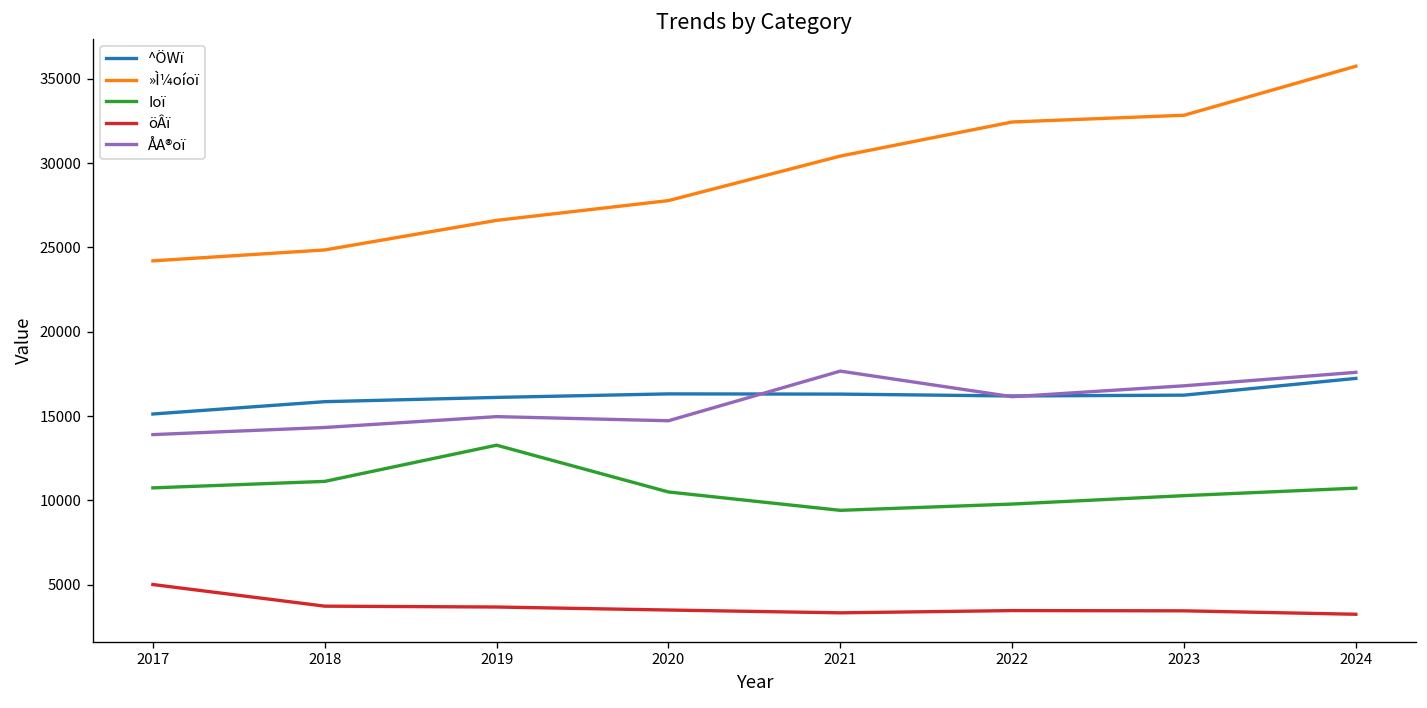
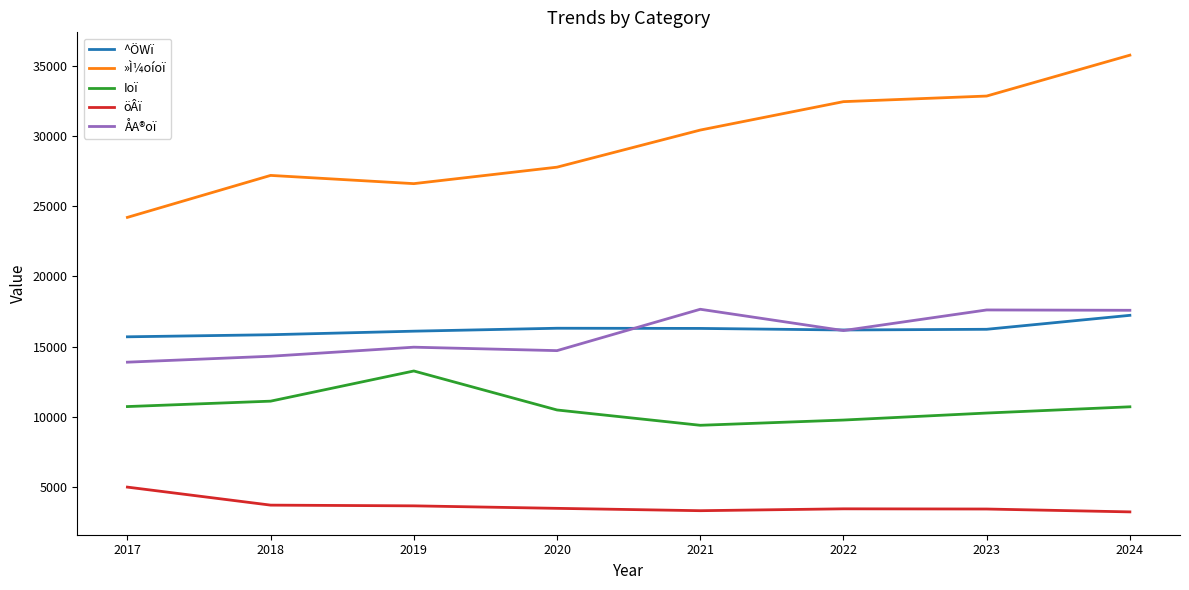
  {
    "^ÖWï": {
-     "2017": 15100,
+     "2017": 15700,
      "2018": 15900,
      "2019": 16100,
      "2020": 16300,
      "2021": 16300,
      "2023": 16200,
      "2024": 17200
    },
    "»Ì¼oíoï": {
      "2017": 24200,
-     "2018": 24900,
+     "2018": 27200,
      "2019": 26600,
      "2020": 27800,
      "2021": 30400,
      "2022": 32400,
      "2023": 32800,
      "2024": 35800
    },
    "Ioï": {
      "2017": 10700,
      "2018": 11100,
      "2019": 13300,
      "2020": 10500,
      "2021": 9400,
      "2022": 9800,
      "2023": 10300,
      "2024": 10700
    },
    "öÂï": {
      "2017": 5000,
      "2018": 3700,
      "2019": 3700,
      "2020": 3500,
      "2021": 3300,
      "2022": 3500,
      "2023": 3400,
      "2024": 3200
    },
    "ÅA®oï": {
      "2017": 13900,
      "2018": 14300,
      "2019": 15000,
      "2020": 14700,
      "2021": 17700,
-     "2023": 16800,
+     "2023": 17600,
      "2024": 17600
    }
  }
